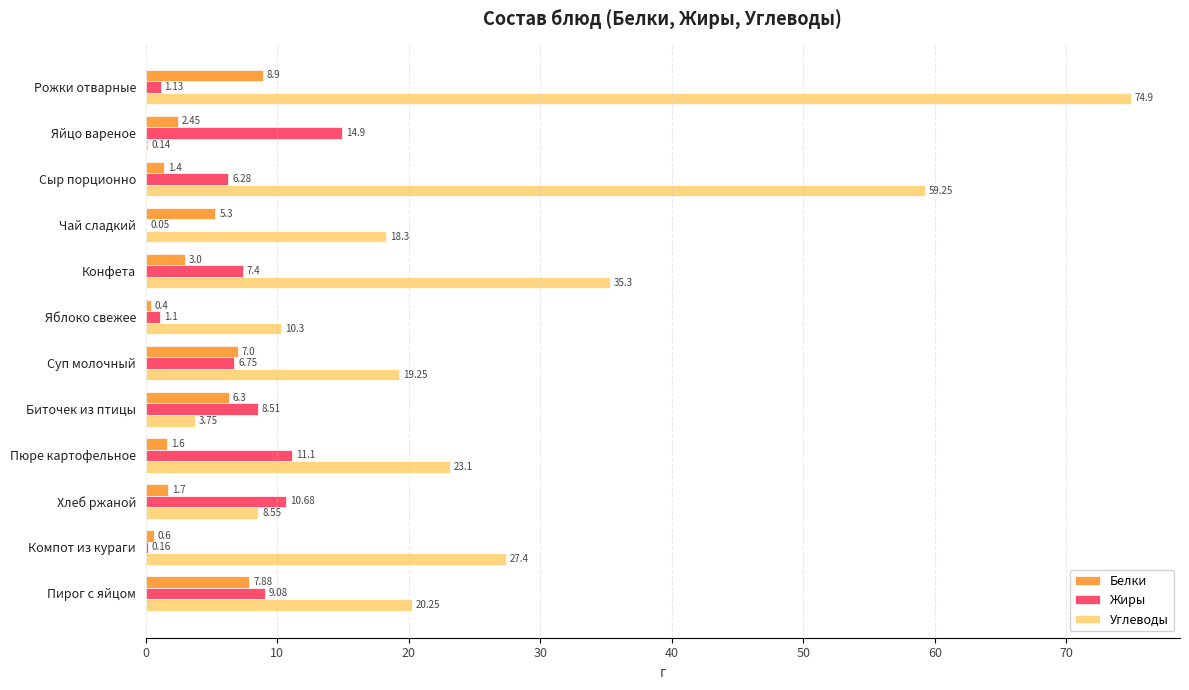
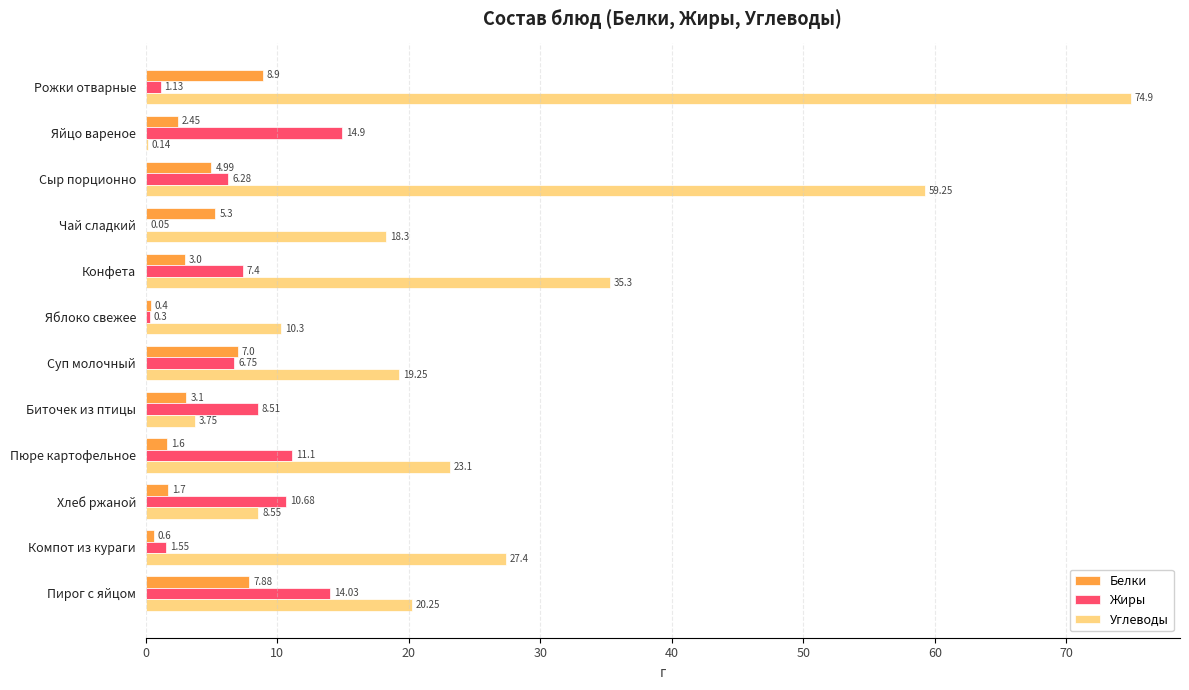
  {
    "Белки": {
      "Рожки отварные": 8.9,
      "Яйцо вареное": 2.45,
-     "Сыр порционно": 1.4,
+     "Сыр порционно": 4.99,
      "Чай сладкий": 5.3,
      "Конфета": 3.0,
      "Яблоко свежее": 0.4,
      "Суп молочный": 7.0,
-     "Биточек из птицы": 6.3,
+     "Биточек из птицы": 3.1,
      "Пюре картофельное": 1.6,
      "Хлеб ржаной": 1.7,
      "Компот из кураги": 0.6,
      "Пирог с яйцом": 7.88
    },
    "Жиры": {
      "Рожки отварные": 1.13,
      "Яйцо вареное": 14.9,
      "Сыр порционно": 6.28,
      "Чай сладкий": 0.05,
      "Конфета": 7.4,
-     "Яблоко свежее": 1.1,
+     "Яблоко свежее": 0.3,
      "Суп молочный": 6.75,
      "Биточек из птицы": 8.51,
      "Пюре картофельное": 11.1,
      "Хлеб ржаной": 10.68,
-     "Компот из кураги": 0.16,
-     "Пирог с яйцом": 9.08
+     "Компот из кураги": 1.55,
+     "Пирог с яйцом": 14.03
    },
    "Углеводы": {
      "Рожки отварные": 74.9,
      "Яйцо вареное": 0.14,
      "Сыр порционно": 59.25,
      "Чай сладкий": 18.3,
      "Конфета": 35.3,
      "Яблоко свежее": 10.3,
      "Суп молочный": 19.25,
      "Биточек из птицы": 3.75,
      "Пюре картофельное": 23.1,
      "Хлеб ржаной": 8.55,
      "Компот из кураги": 27.4,
      "Пирог с яйцом": 20.25
    }
  }
